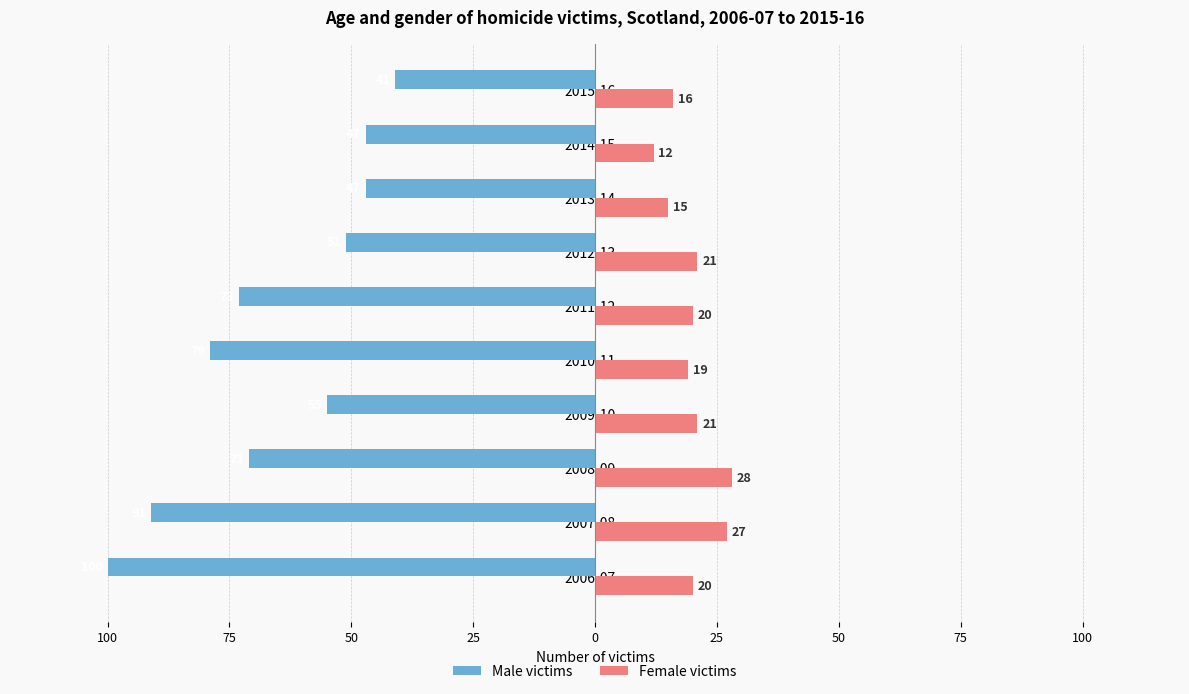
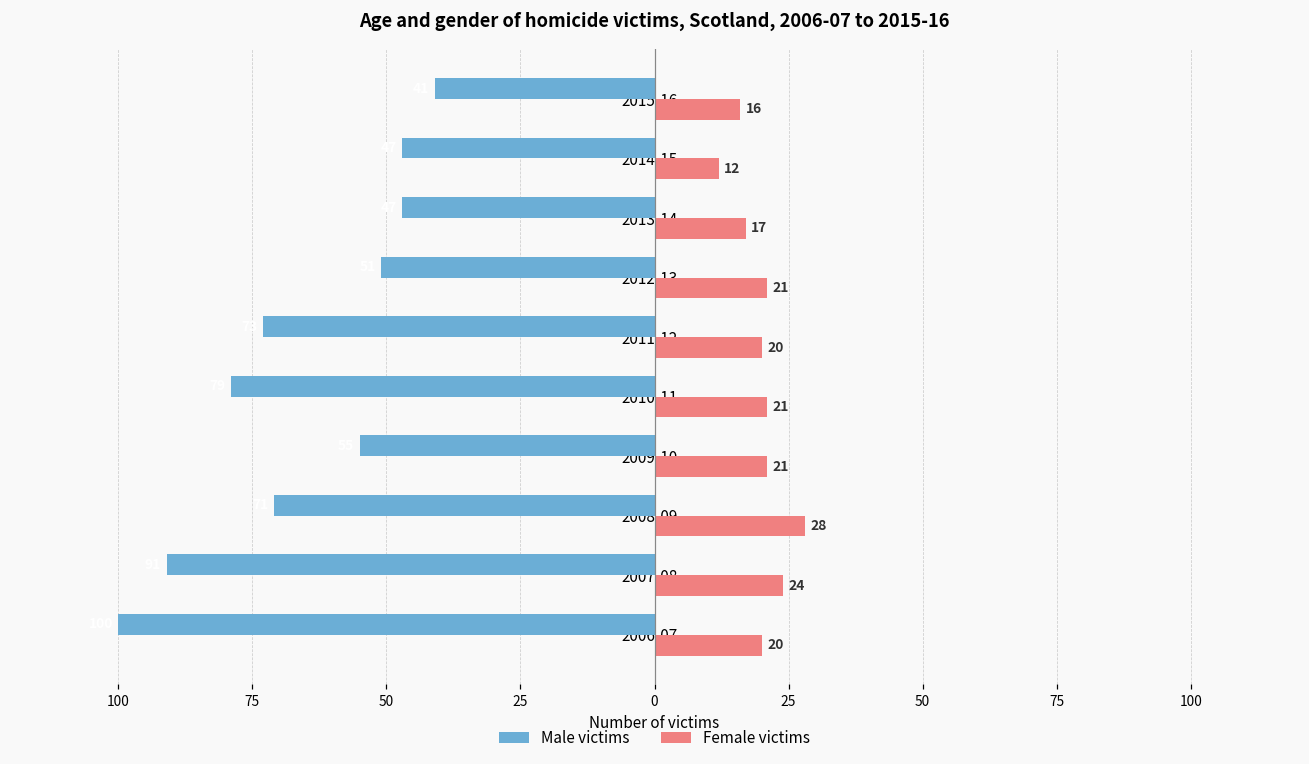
  {
    "Female victims": {
      "2015-16": 16,
      "2014-15": 12,
-     "2013-14": 15,
+     "2013-14": 17,
      "2012-13": 21,
      "2011-12": 20,
-     "2010-11": 19,
+     "2010-11": 21,
      "2009-10": 21,
      "2008-09": 28,
-     "2007-08": 27,
+     "2007-08": 24,
      "2006-07": 20
    }
  }
